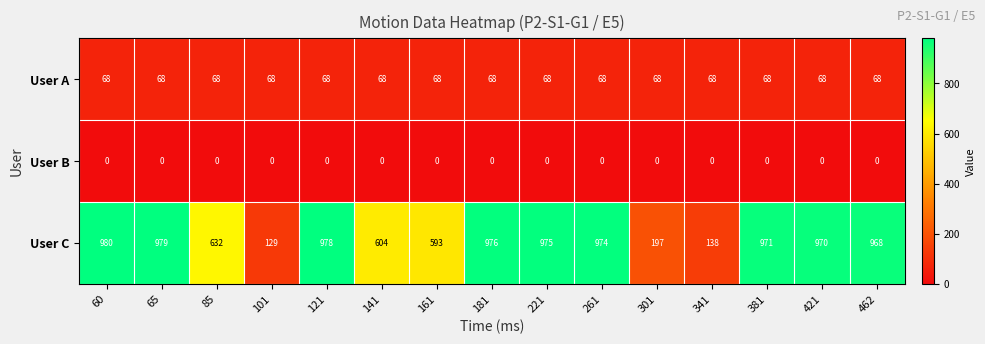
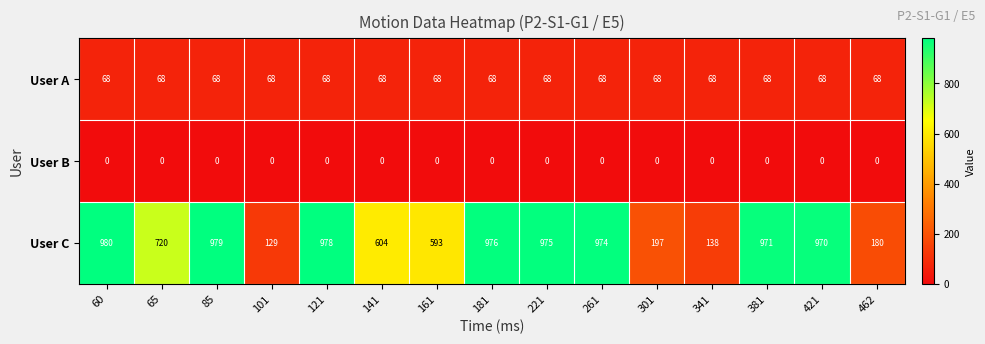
  {
    "User A": {
      "60": 68,
      "65": 68,
      "85": 68,
      "101": 68,
      "121": 68,
      "141": 68,
      "161": 68,
      "181": 68,
      "221": 68,
      "261": 68,
      "301": 68,
      "341": 68,
      "381": 68,
      "421": 68,
      "462": 68
    },
    "User B": {
      "60": 0,
      "65": 0,
      "85": 0,
      "101": 0,
      "121": 0,
      "141": 0,
      "161": 0,
      "181": 0,
      "221": 0,
      "261": 0,
      "301": 0,
      "341": 0,
      "381": 0,
      "421": 0,
      "462": 0
    },
    "User C": {
      "60": 980,
-     "65": 979,
-     "85": 632,
+     "65": 720,
+     "85": 979,
      "101": 129,
      "121": 978,
      "141": 604,
      "161": 593,
      "181": 976,
      "221": 975,
      "261": 974,
      "301": 197,
      "341": 138,
      "381": 971,
      "421": 970,
-     "462": 968
+     "462": 180
    }
  }
